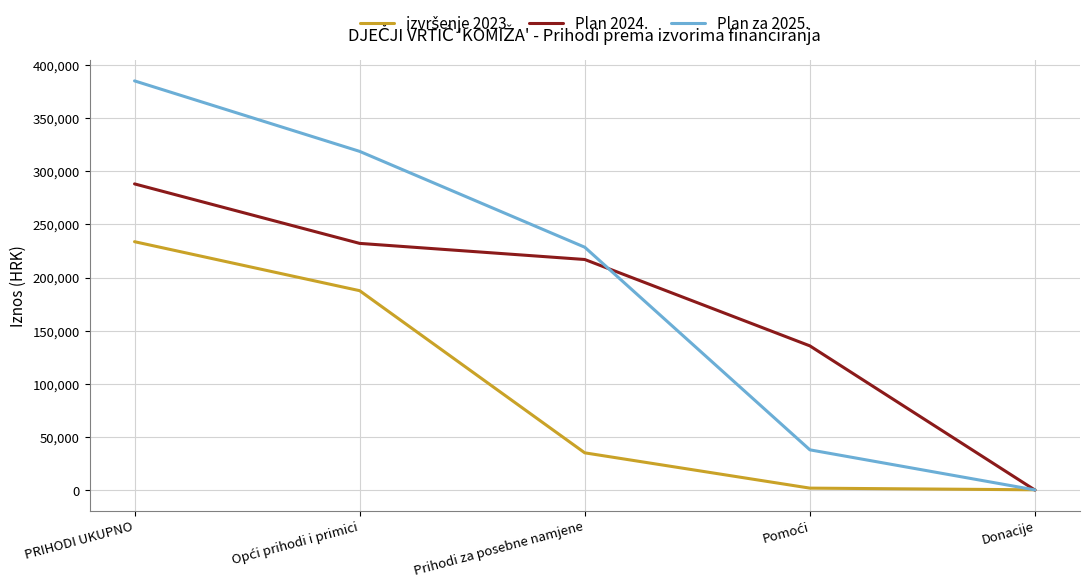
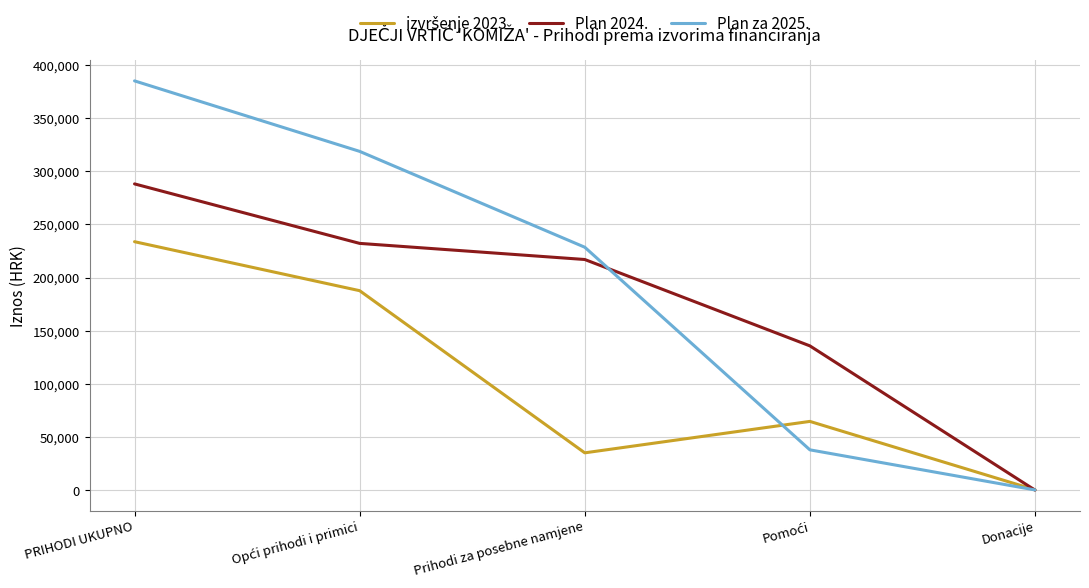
  {
    "izvršenje 2023": {
      "PRIHODI UKUPNO": "234,000",
      "Opći prihodi i primici": "188,000",
      "Prihodi za posebne namjene": "35,000",
-     "Pomoći": "2,000"
+     "Pomoći": "65,000"
    },
    "Plan 2024.": {
      "PRIHODI UKUPNO": "288,000",
      "Opći prihodi i primici": "232,000",
      "Prihodi za posebne namjene": "217,000",
      "Pomoći": "136,000"
    },
    "Plan za 2025.": {
      "PRIHODI UKUPNO": "385,000",
      "Opći prihodi i primici": "319,000",
      "Prihodi za posebne namjene": "229,000",
      "Pomoći": "38,000"
    }
  }
